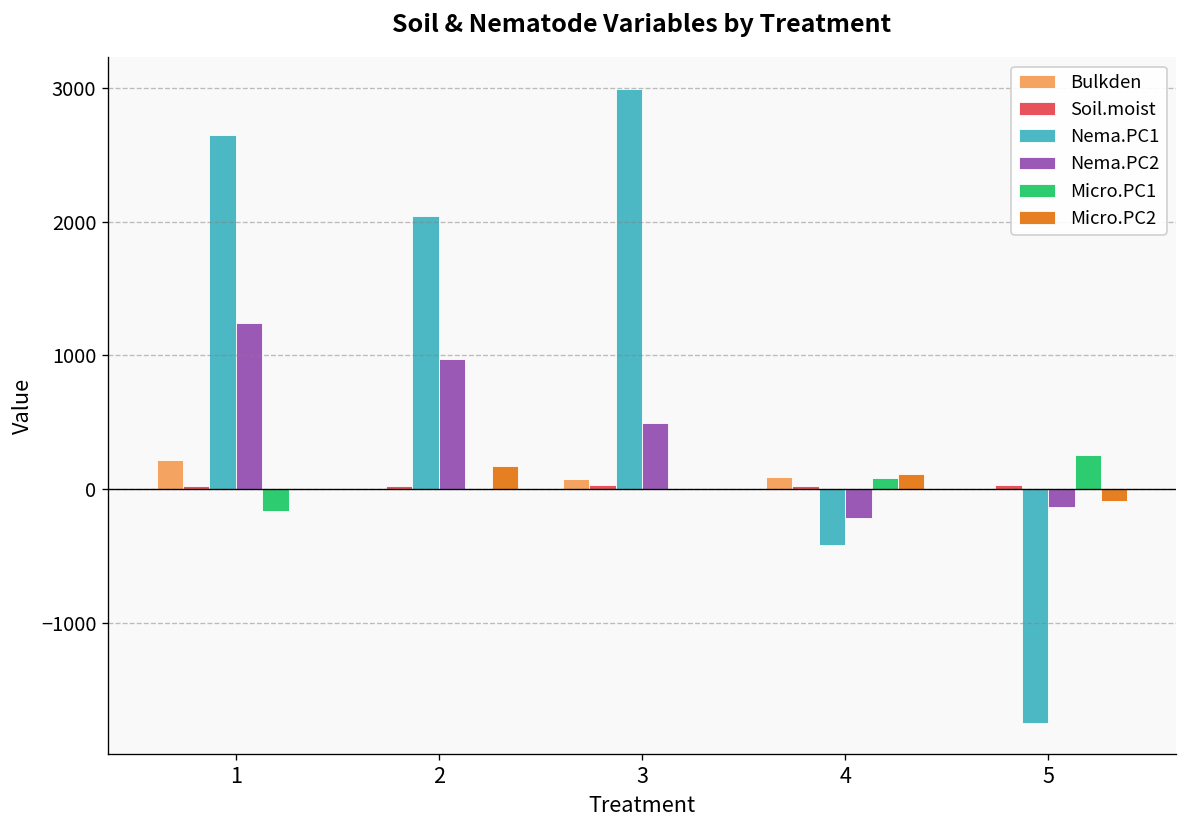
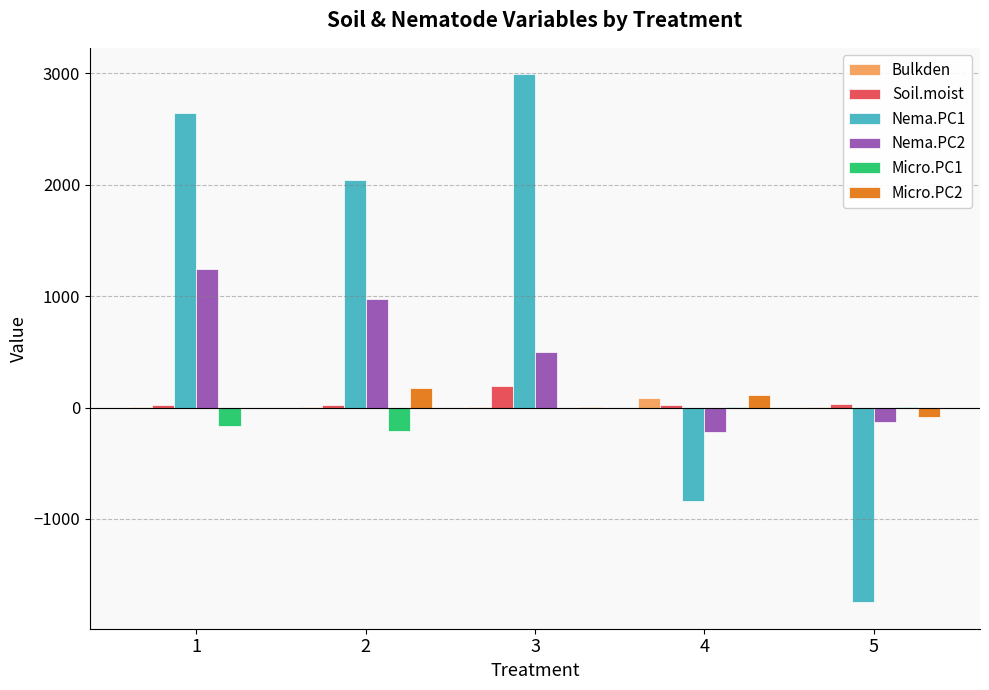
  {
    "Bulkden": {
-     "1": 210,
-     "3": 70,
+     "1": 0,
+     "3": 0,
      "4": 90
    },
    "Soil.moist": {
      "2": 30,
-     "3": 30,
+     "3": 190,
      "4": 20,
      "5": 30
    },
    "Nema.PC1": {
      "1": 2650,
      "2": 2040,
      "3": 2990,
-     "4": -420,
+     "4": -840,
      "5": -1750
    },
    "Nema.PC2": {
      "1": 1240,
      "2": 970,
      "3": 490,
      "4": -220,
      "5": -130
    },
    "Micro.PC1": {
      "1": -160,
-     "2": 0,
-     "4": 80,
-     "5": 250
+     "2": -210,
+     "4": 0,
+     "5": 0
    },
    "Micro.PC2": {
      "2": 170,
      "4": 110,
      "5": -90
    }
  }
